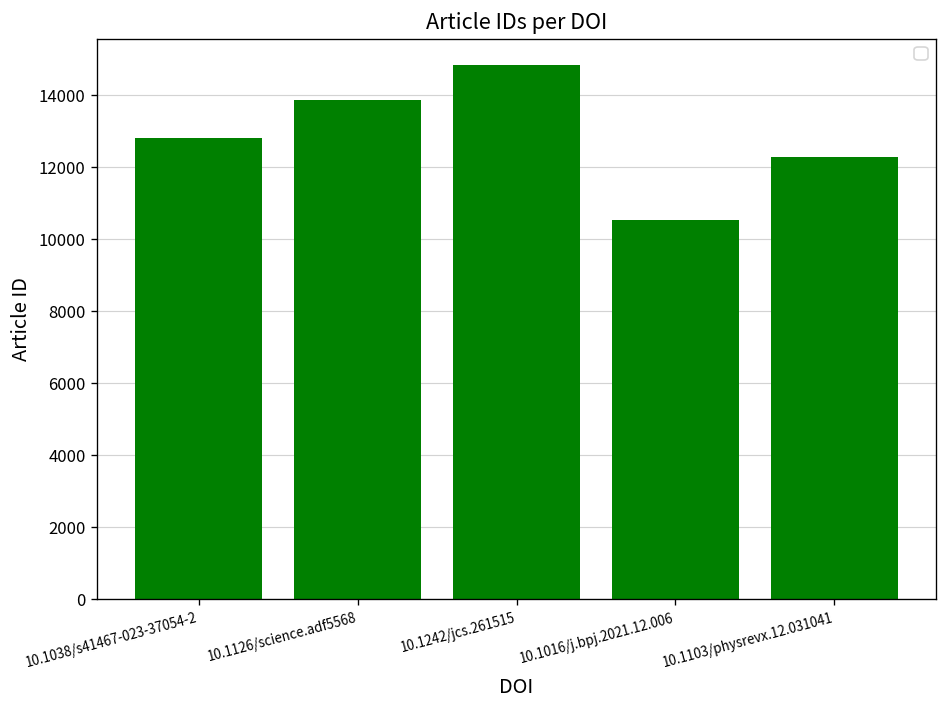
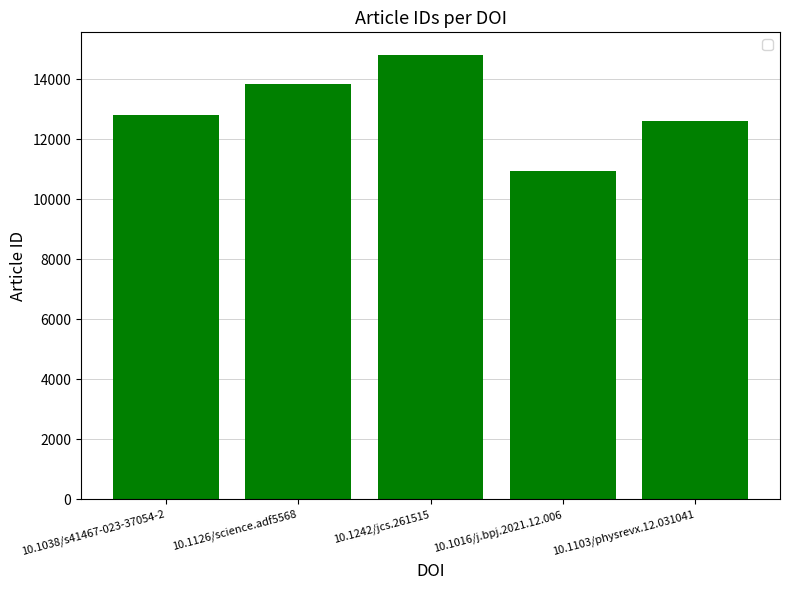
  {
    "10.1038/s41467-023-37054-2": 12800,
    "10.1126/science.adf5568": 13900,
    "10.1242/jcs.261515": 14800,
-   "10.1016/j.bpj.2021.12.006": 10500,
-   "10.1103/physrevx.12.031041": 12300
+   "10.1016/j.bpj.2021.12.006": 11000,
+   "10.1103/physrevx.12.031041": 12600
  }
